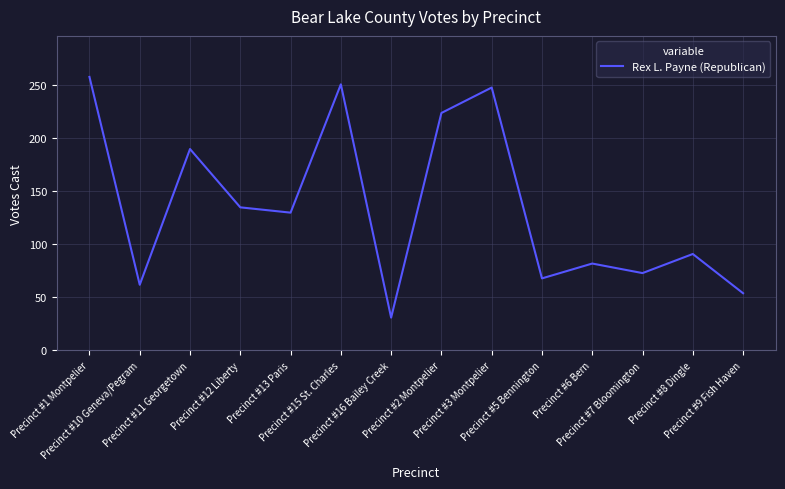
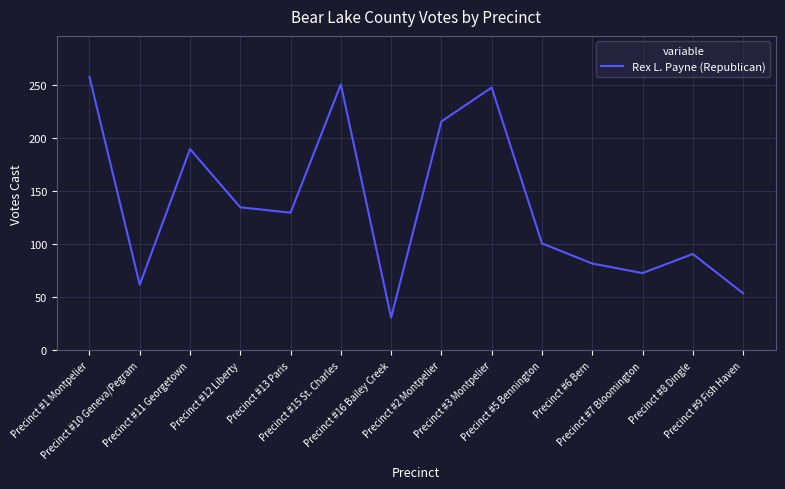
  {
    "Precinct #1 Montpelier": 258,
    "Precinct #10 Geneva/Pegram": 62,
    "Precinct #11 Georgetown": 190,
    "Precinct #12 Liberty": 135,
    "Precinct #13 Paris": 130,
    "Precinct #15 St. Charles": 251,
    "Precinct #16 Bailey Creek": 31,
-   "Precinct #2 Montpelier": 224,
+   "Precinct #2 Montpelier": 216,
    "Precinct #3 Montpelier": 248,
-   "Precinct #5 Bennington": 68,
+   "Precinct #5 Bennington": 101,
    "Precinct #6 Bern": 82,
    "Precinct #7 Bloomington": 73,
    "Precinct #8 Dingle": 91,
    "Precinct #9 Fish Haven": 54
  }
